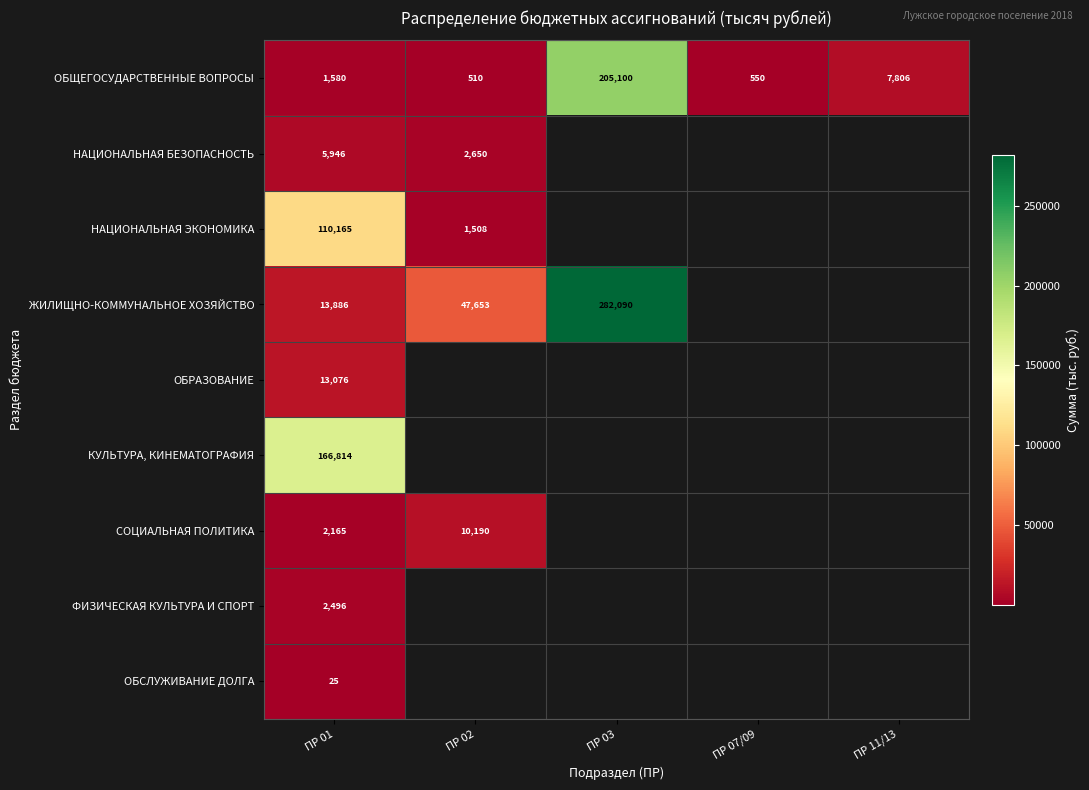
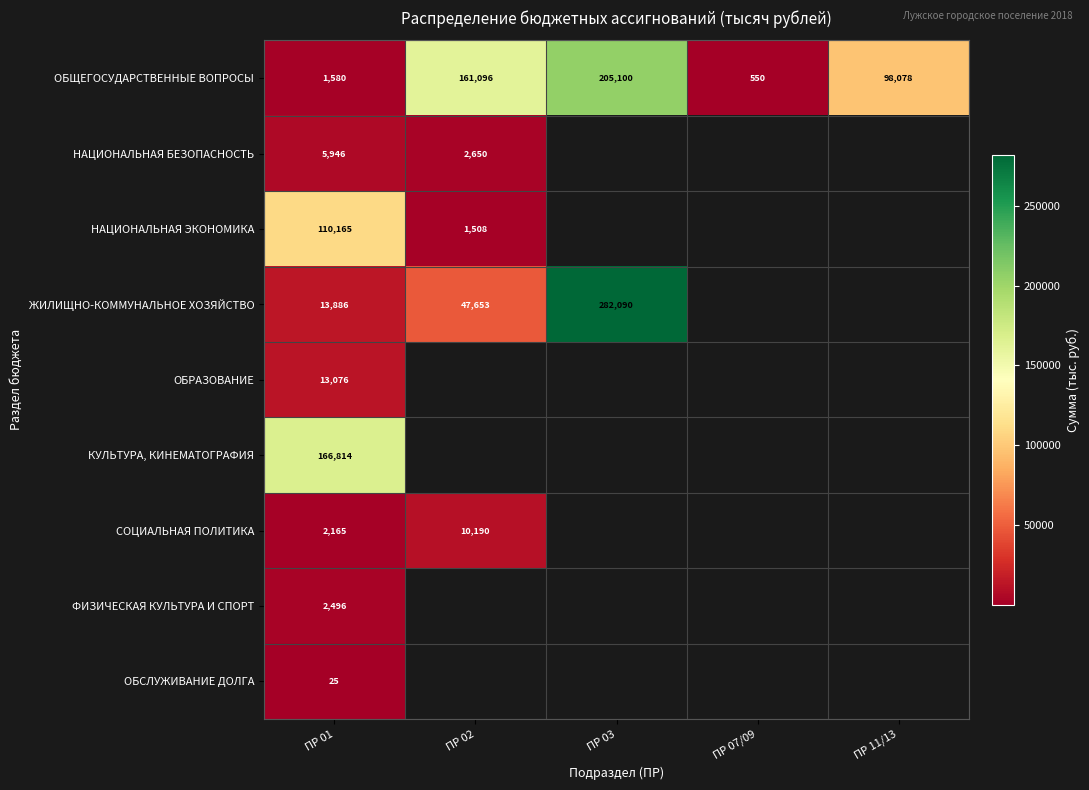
  {
    "ОБЩЕГОСУДАРСТВЕННЫЕ ВОПРОСЫ": {
      "ПР 01": "1,580",
-     "ПР 02": "510",
+     "ПР 02": "161,096",
      "ПР 03": "205,100",
      "ПР 07/09": "550",
-     "ПР 11/13": "7,806"
+     "ПР 11/13": "98,078"
    },
    "НАЦИОНАЛЬНАЯ БЕЗОПАСНОСТЬ": {
      "ПР 01": "5,946",
      "ПР 02": "2,650"
    },
    "НАЦИОНАЛЬНАЯ ЭКОНОМИКА": {
      "ПР 01": "110,165",
      "ПР 02": "1,508"
    },
    "ЖИЛИЩНО-КОММУНАЛЬНОЕ ХОЗЯЙСТВО": {
      "ПР 01": "13,886",
      "ПР 02": "47,653",
      "ПР 03": "282,090"
    },
    "ОБРАЗОВАНИЕ": {
      "ПР 01": "13,076"
    },
    "КУЛЬТУРА, КИНЕМАТОГРАФИЯ": {
      "ПР 01": "166,814"
    },
    "СОЦИАЛЬНАЯ ПОЛИТИКА": {
      "ПР 01": "2,165",
      "ПР 02": "10,190"
    },
    "ФИЗИЧЕСКАЯ КУЛЬТУРА И СПОРТ": {
      "ПР 01": "2,496"
    },
    "ОБСЛУЖИВАНИЕ ДОЛГА": {
      "ПР 01": "25"
    }
  }
